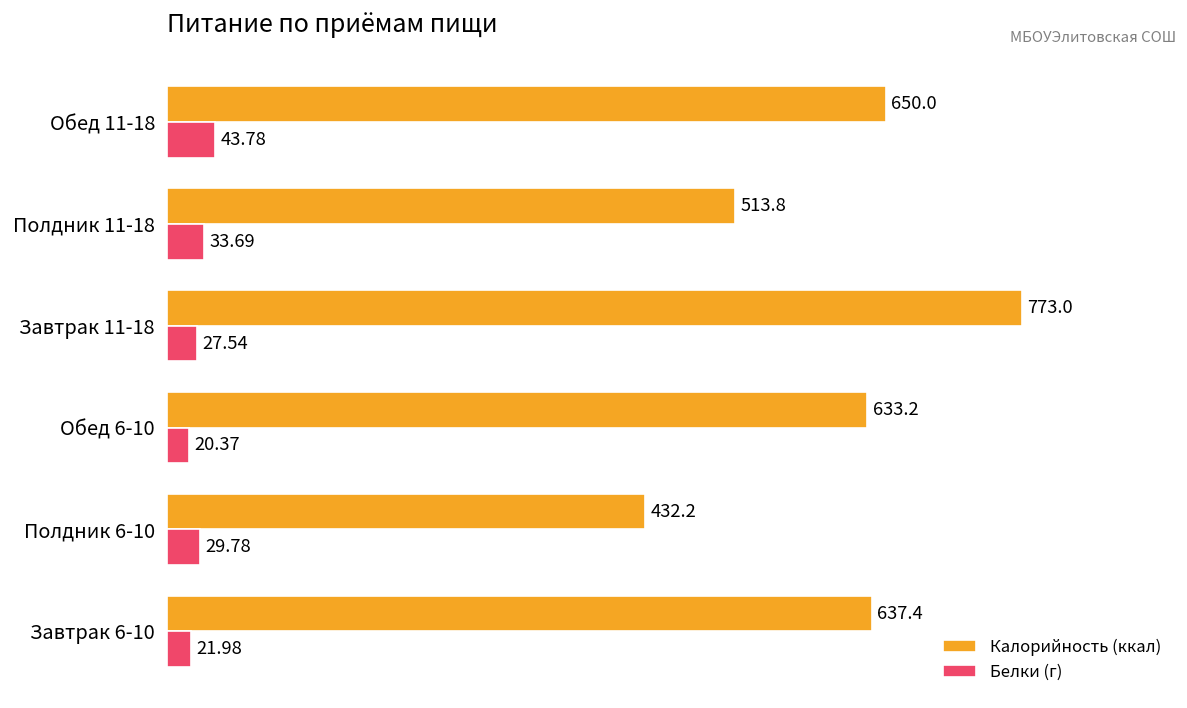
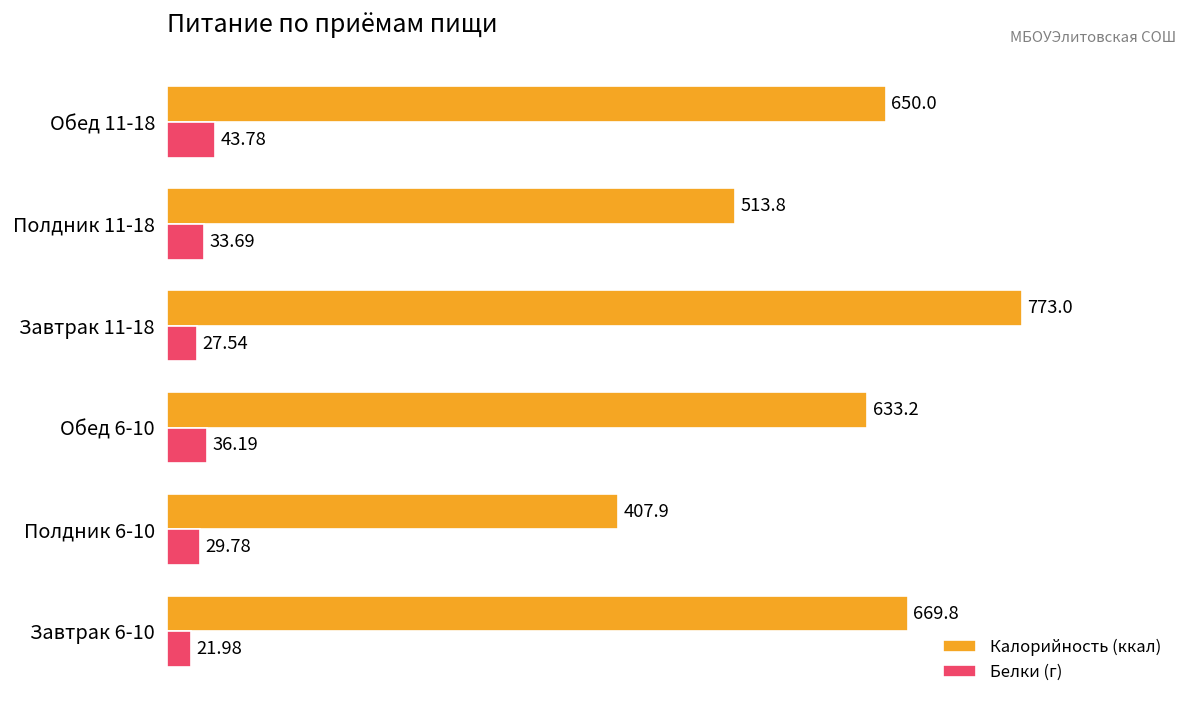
  {
    "Калорийность (ккал)": {
      "Обед 11-18": 650.0,
      "Полдник 11-18": 513.8,
      "Завтрак 11-18": 773.0,
      "Обед 6-10": 633.2,
-     "Полдник 6-10": 432.2,
-     "Завтрак 6-10": 637.4
+     "Полдник 6-10": 407.9,
+     "Завтрак 6-10": 669.8
    },
    "Белки (г)": {
      "Обед 11-18": 43.78,
      "Полдник 11-18": 33.69,
      "Завтрак 11-18": 27.54,
-     "Обед 6-10": 20.37,
+     "Обед 6-10": 36.19,
      "Полдник 6-10": 29.78,
      "Завтрак 6-10": 21.98
    }
  }
